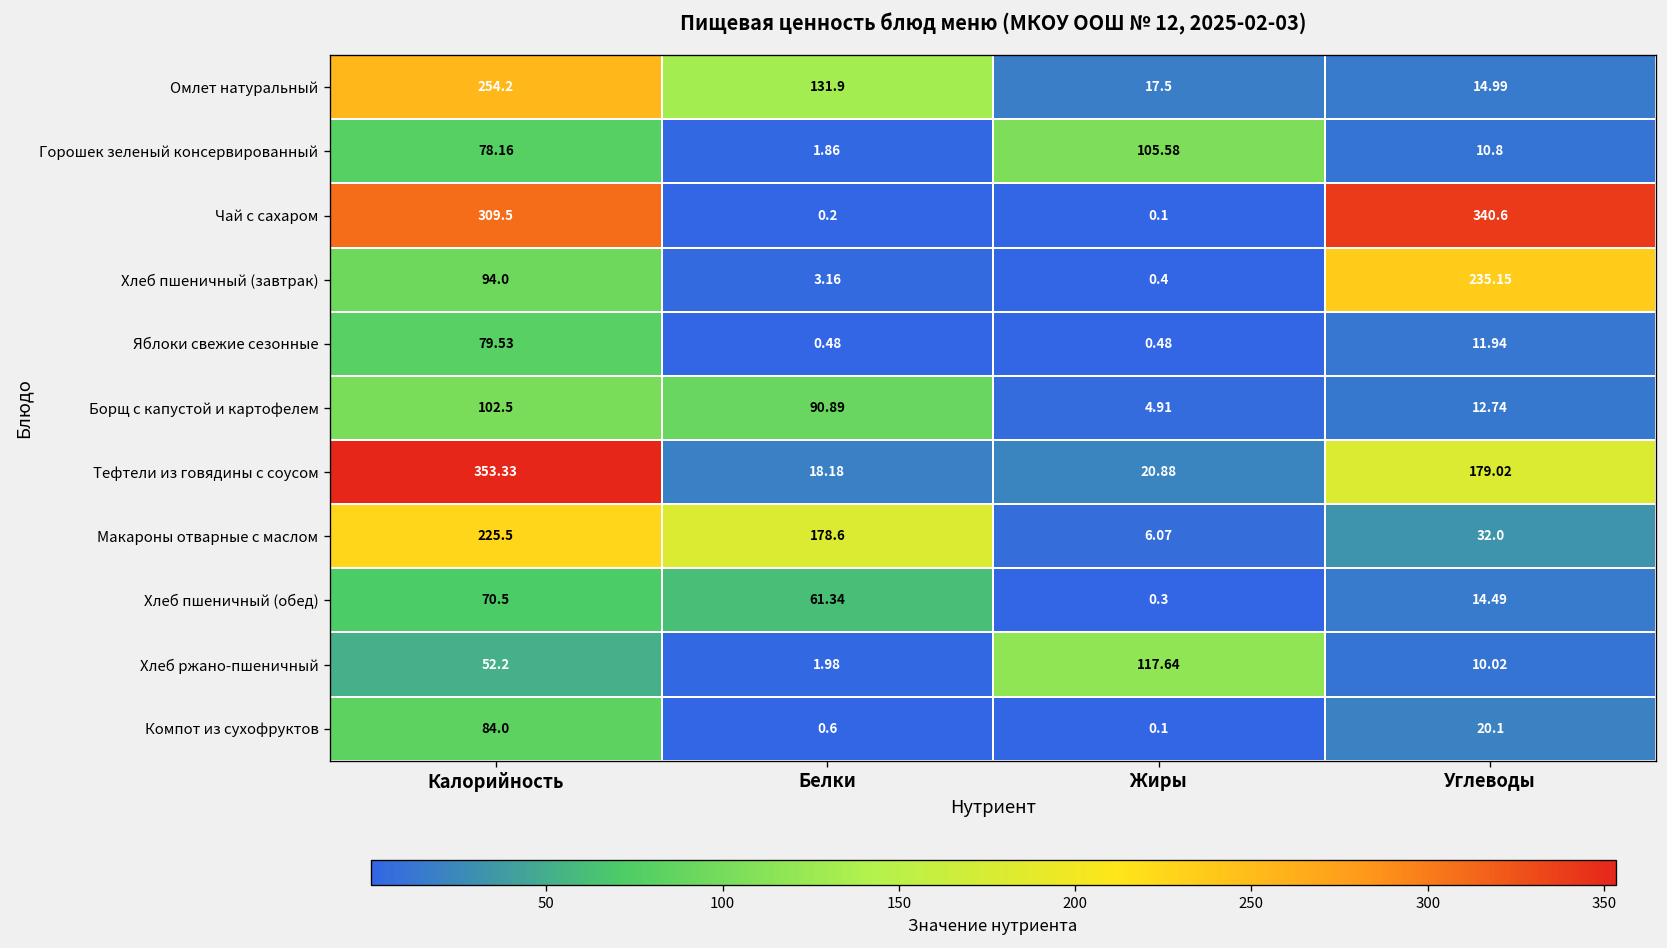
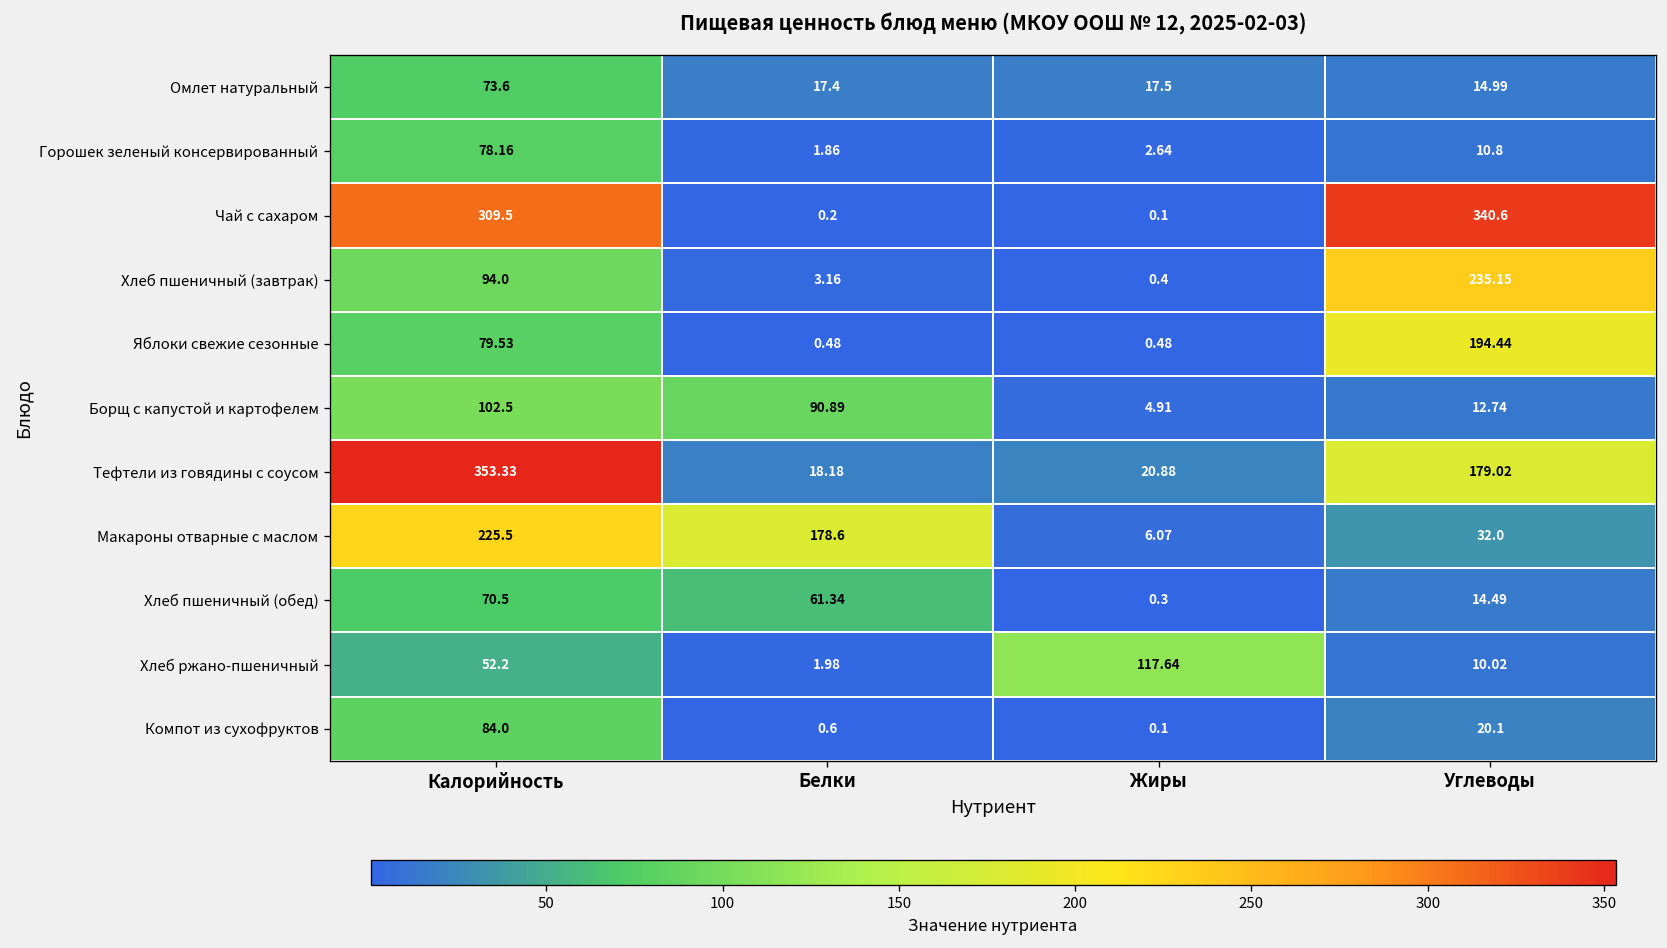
  {
    "Омлет натуральный": {
-     "Калорийность": 254.2,
-     "Белки": 131.9,
+     "Калорийность": 73.6,
+     "Белки": 17.4,
      "Жиры": 17.5,
      "Углеводы": 14.99
    },
    "Горошек зеленый консервированный": {
      "Калорийность": 78.16,
      "Белки": 1.86,
-     "Жиры": 105.58,
+     "Жиры": 2.64,
      "Углеводы": 10.8
    },
    "Чай с сахаром": {
      "Калорийность": 309.5,
      "Белки": 0.2,
      "Жиры": 0.1,
      "Углеводы": 340.6
    },
    "Хлеб пшеничный (завтрак)": {
      "Калорийность": 94.0,
      "Белки": 3.16,
      "Жиры": 0.4,
      "Углеводы": 235.15
    },
    "Яблоки свежие сезонные": {
      "Калорийность": 79.53,
      "Белки": 0.48,
      "Жиры": 0.48,
-     "Углеводы": 11.94
+     "Углеводы": 194.44
    },
    "Борщ с капустой и картофелем": {
      "Калорийность": 102.5,
      "Белки": 90.89,
      "Жиры": 4.91,
      "Углеводы": 12.74
    },
    "Тефтели из говядины с соусом": {
      "Калорийность": 353.33,
      "Белки": 18.18,
      "Жиры": 20.88,
      "Углеводы": 179.02
    },
    "Макароны отварные с маслом": {
      "Калорийность": 225.5,
      "Белки": 178.6,
      "Жиры": 6.07,
      "Углеводы": 32.0
    },
    "Хлеб пшеничный (обед)": {
      "Калорийность": 70.5,
      "Белки": 61.34,
      "Жиры": 0.3,
      "Углеводы": 14.49
    },
    "Хлеб ржано-пшеничный": {
      "Калорийность": 52.2,
      "Белки": 1.98,
      "Жиры": 117.64,
      "Углеводы": 10.02
    },
    "Компот из сухофруктов": {
      "Калорийность": 84.0,
      "Белки": 0.6,
      "Жиры": 0.1,
      "Углеводы": 20.1
    }
  }
